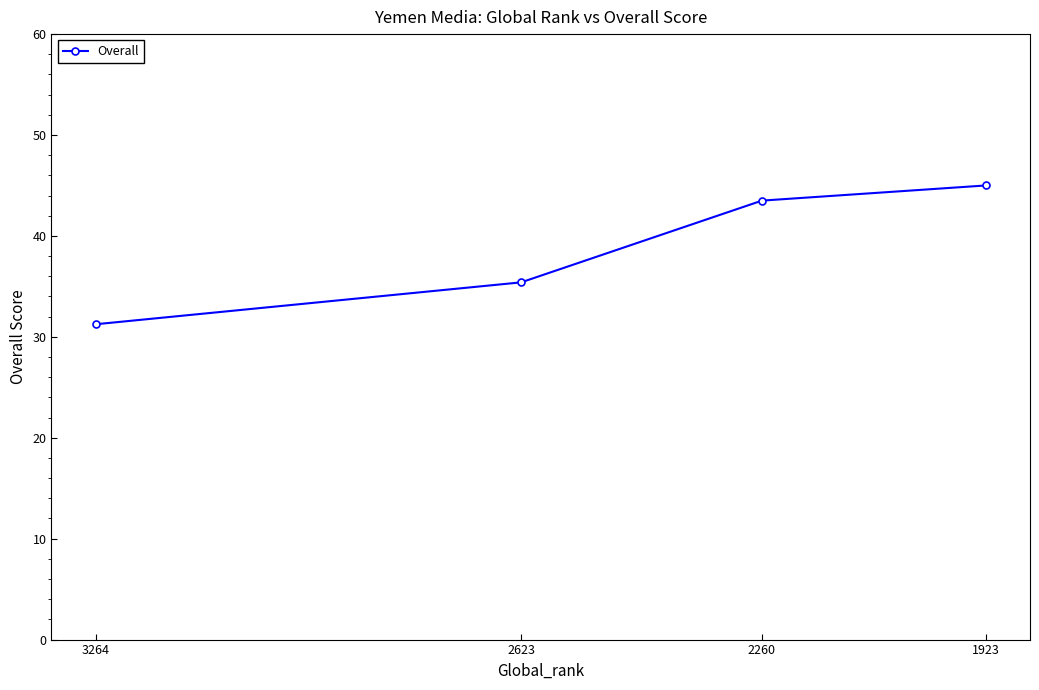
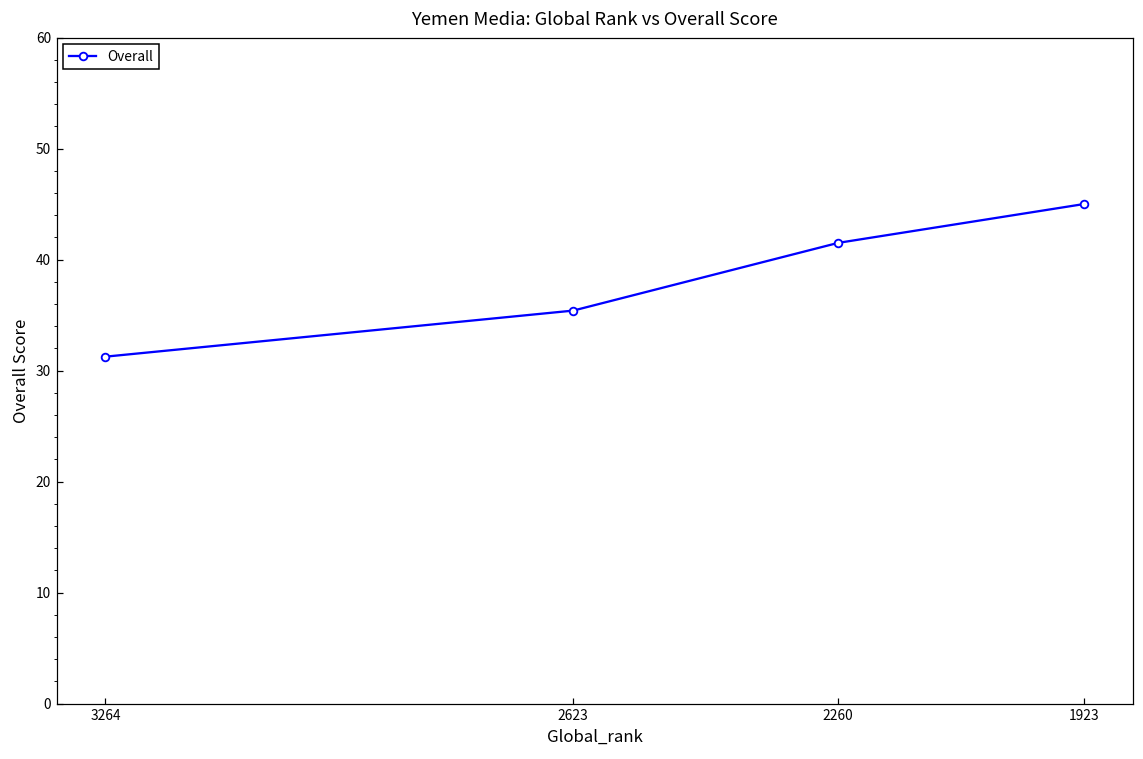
  {
    "3264": 31.3,
    "2623": 35.4,
-   "2260": 43.5,
+   "2260": 41.5,
    "1923": 45.0
  }
